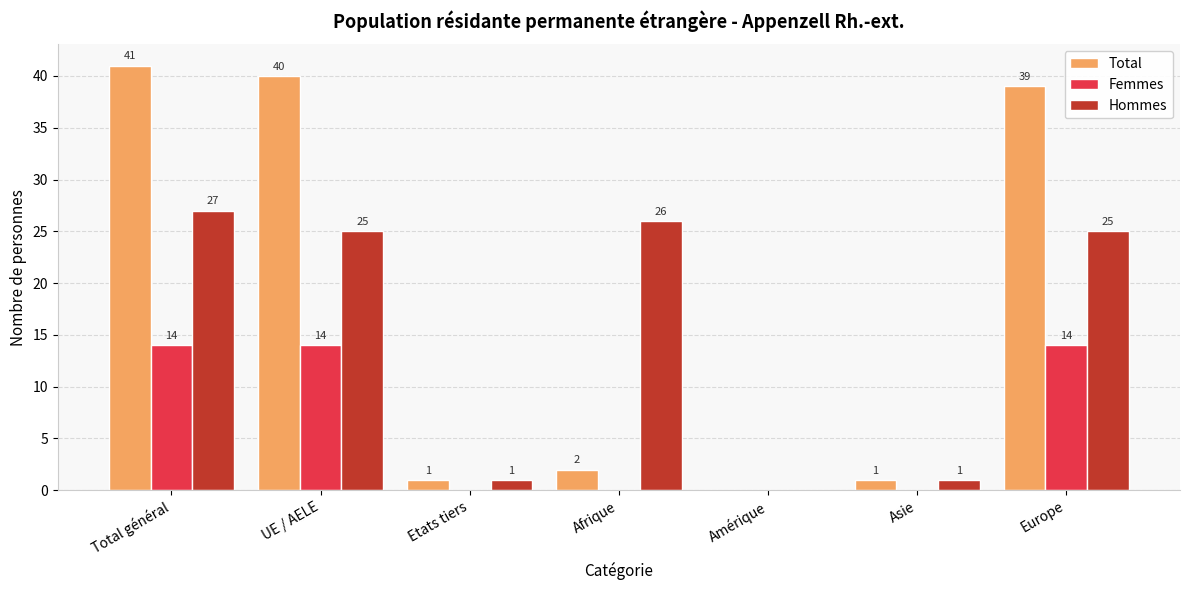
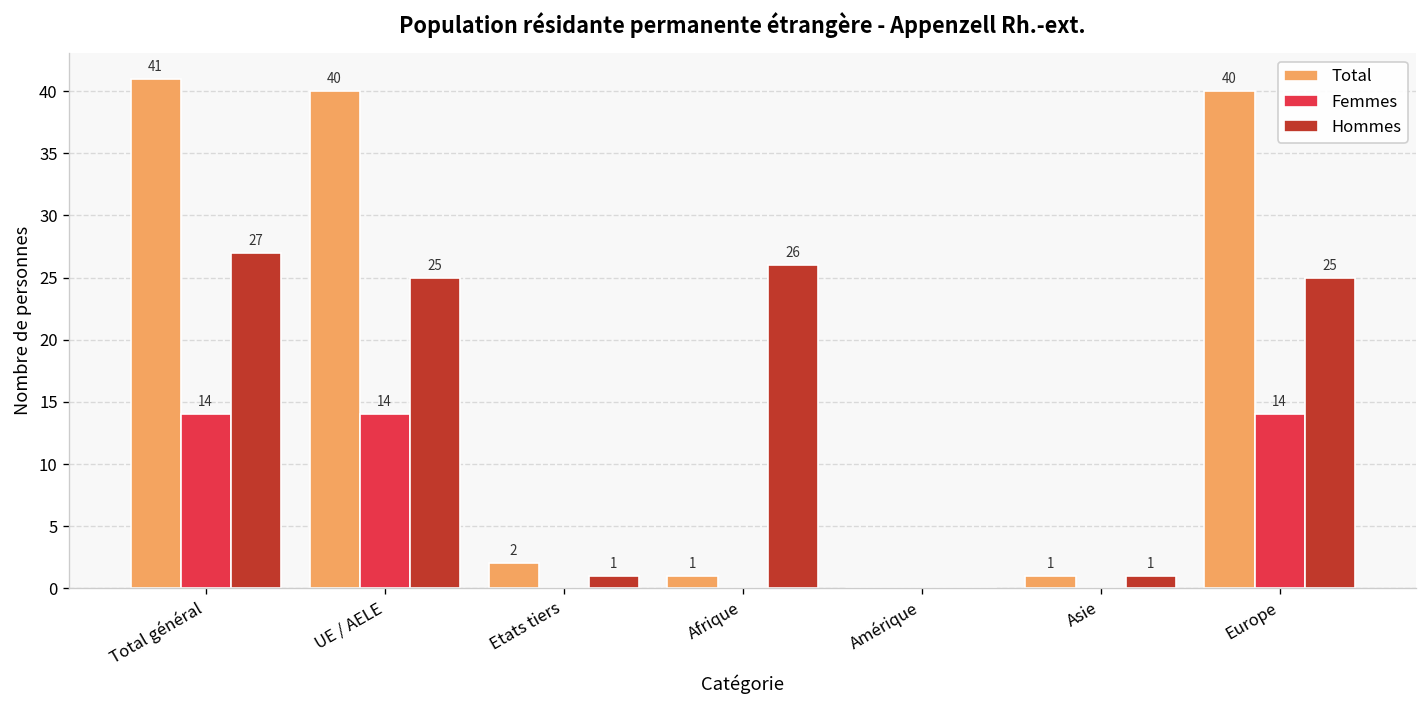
  {
    "Total": {
      "Total général": 41,
      "UE / AELE": 40,
-     "Etats tiers": 1,
-     "Afrique": 2,
+     "Etats tiers": 2,
+     "Afrique": 1,
      "Asie": 1,
-     "Europe": 39
+     "Europe": 40
    }
  }
